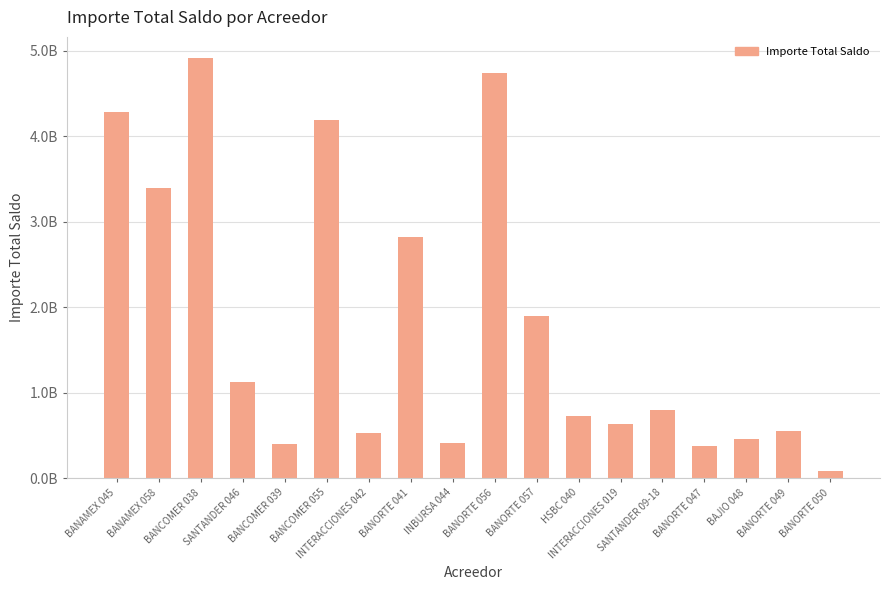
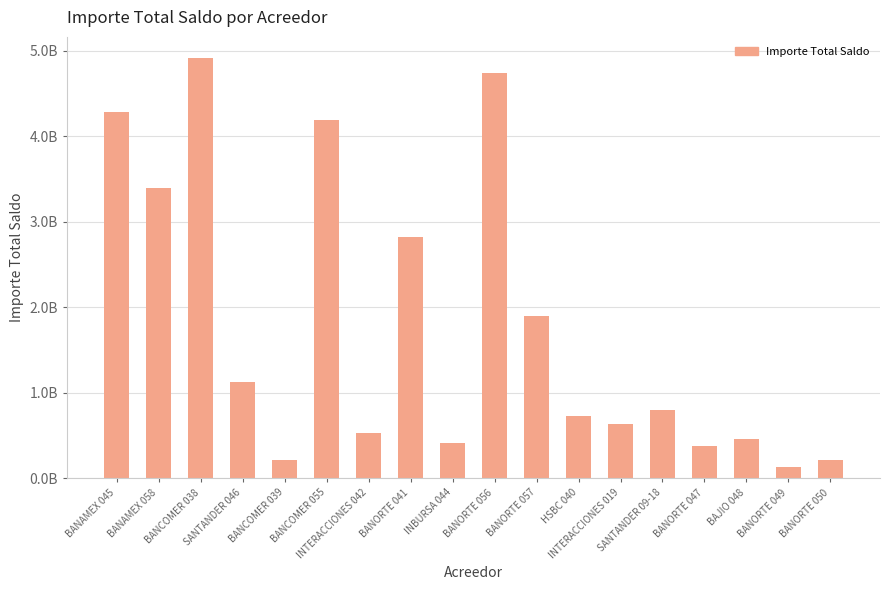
  {
    "BANAMEX 045": 4300000000,
    "BANAMEX 058": 3400000000,
    "BANCOMER 038": 4900000000,
    "SANTANDER 046": 1100000000,
-   "BANCOMER 039": 400000000,
+   "BANCOMER 039": 200000000,
    "BANCOMER 055": 4200000000,
    "INTERACCIONES 042": 500000000,
    "BANORTE 041": 2800000000,
    "INBURSA 044": 400000000,
    "BANORTE 056": 4700000000,
    "BANORTE 057": 1900000000,
    "HSBC 040": 700000000,
    "INTERACCIONES 019": 600000000,
    "SANTANDER 09-18": 800000000,
    "BANORTE 047": 400000000,
    "BAJIO 048": 500000000,
-   "BANORTE 049": 600000000,
-   "BANORTE 050": 100000000
+   "BANORTE 049": 100000000,
+   "BANORTE 050": 200000000
  }
